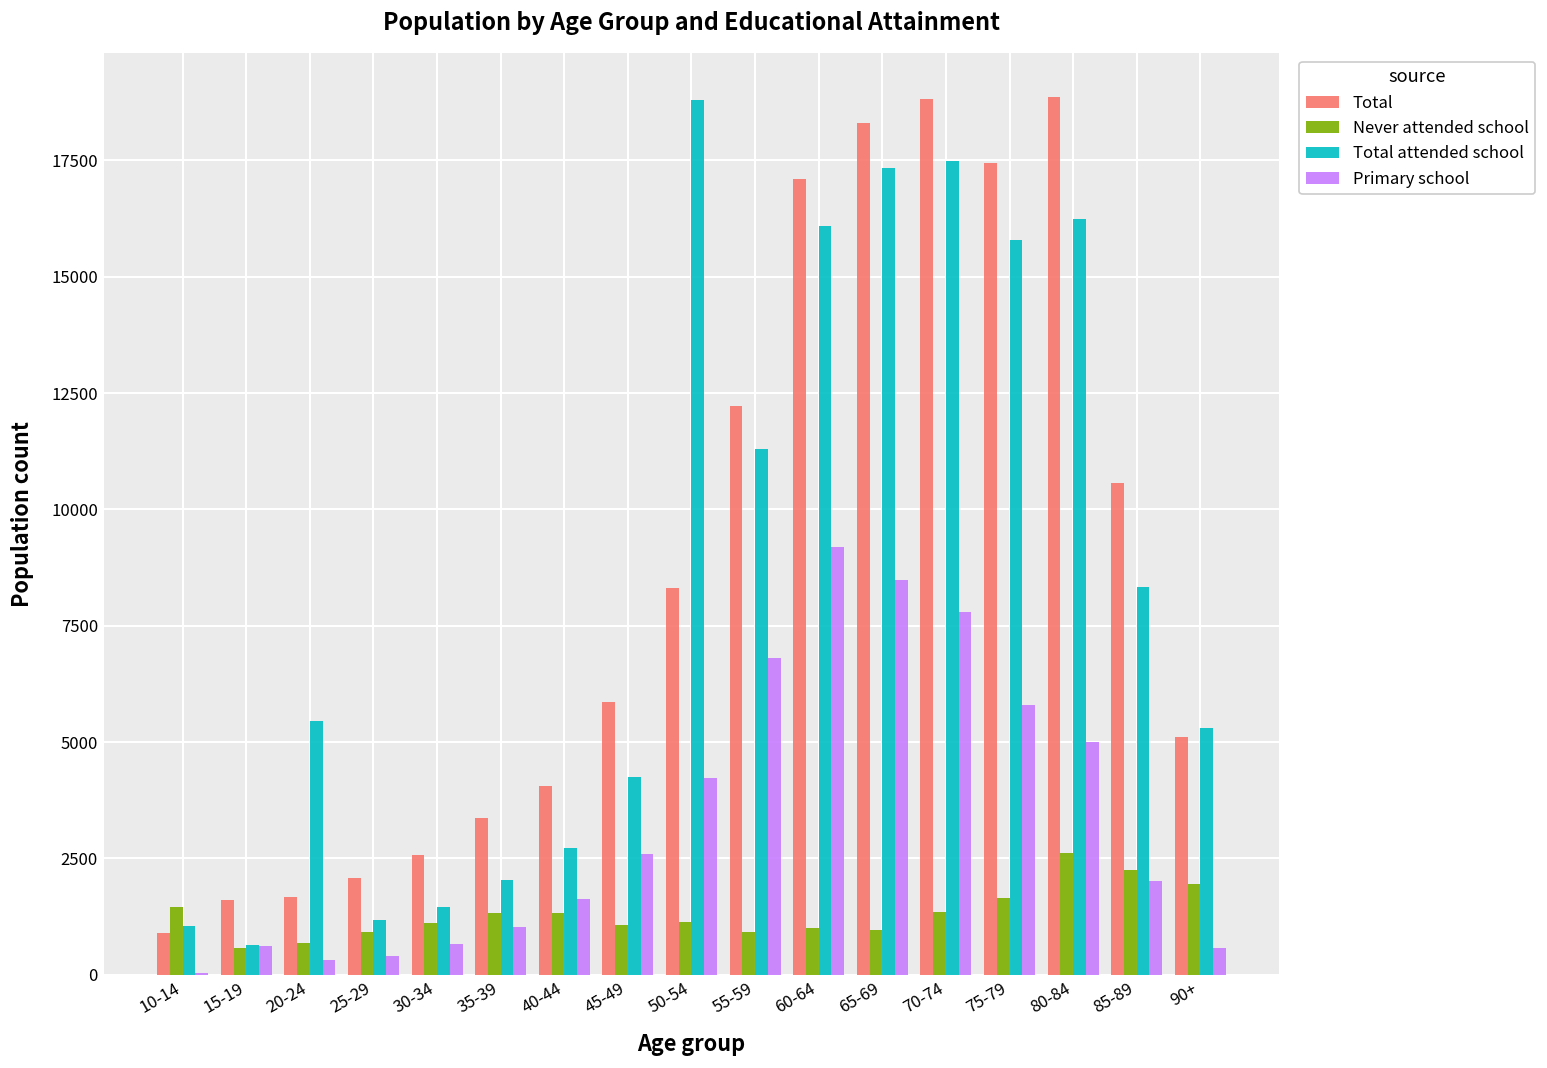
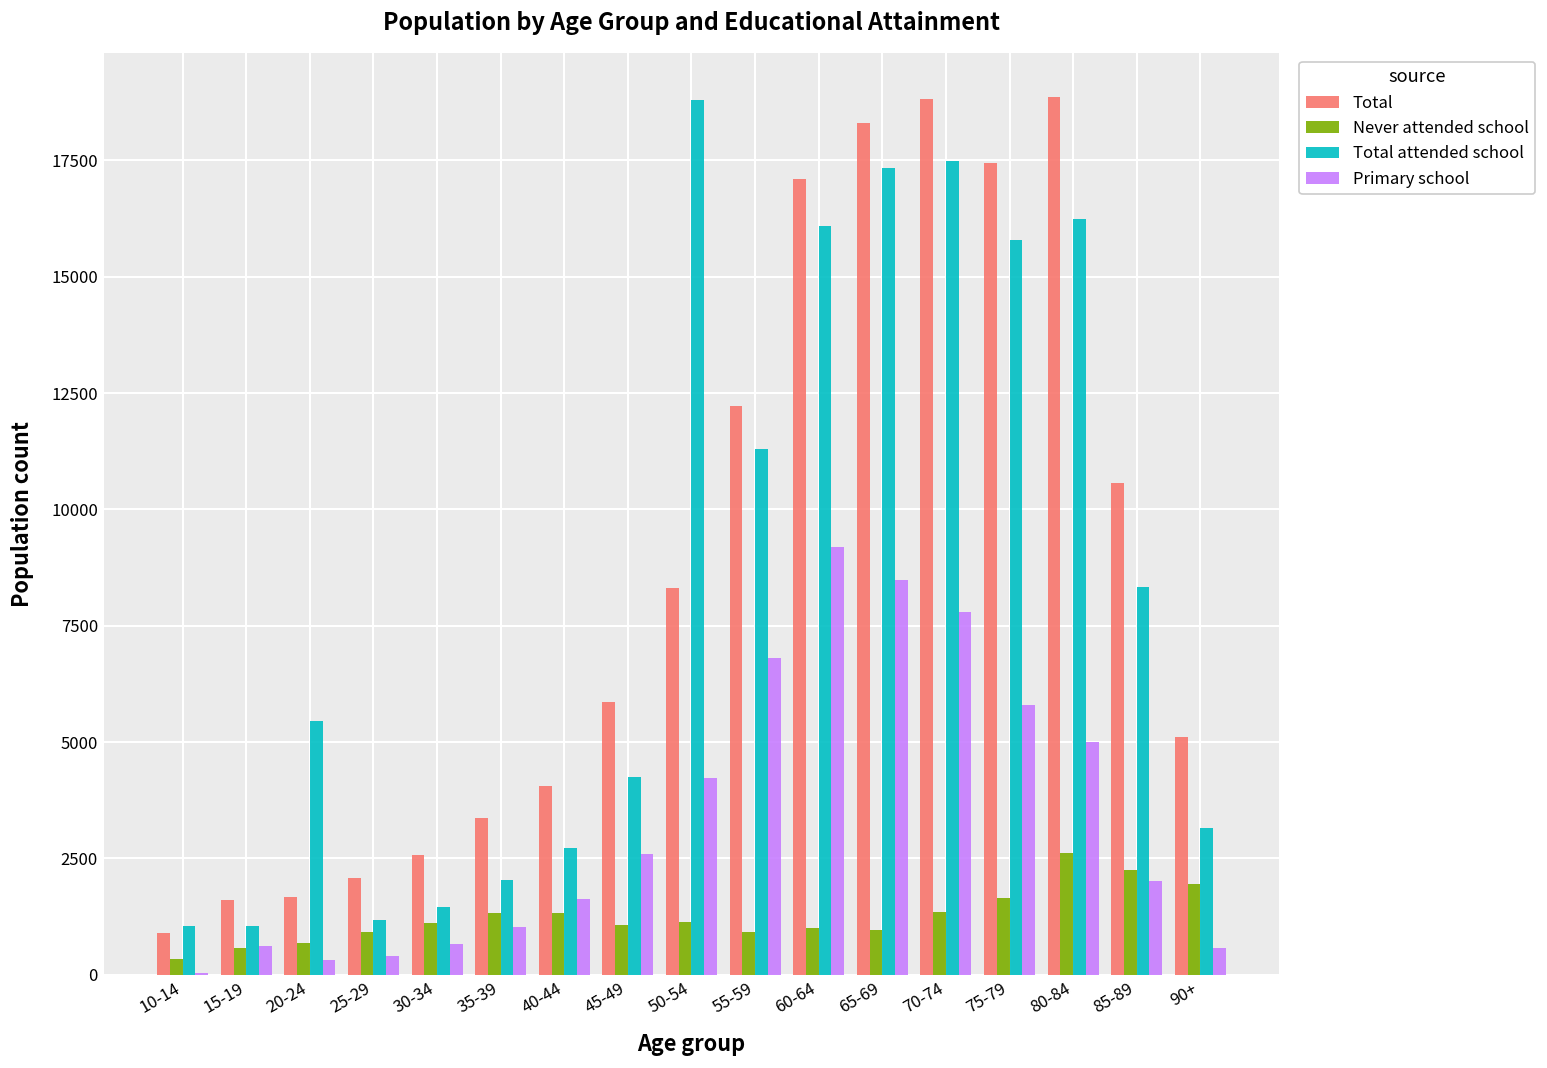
  {
    "Total": {
      "10-14": 900,
      "15-19": 1600,
      "20-24": 1700,
      "25-29": 2100,
      "30-34": 2600,
      "35-39": 3400,
      "40-44": 4100,
      "45-49": 5900,
      "50-54": 8300,
      "55-59": 12200,
      "60-64": 17100,
      "65-69": 18300,
      "70-74": 18800,
      "75-79": 17400,
      "80-84": 18900,
      "85-89": 10600,
      "90+": 5100
    },
    "Never attended school": {
-     "10-14": 1400,
+     "10-14": 300,
      "15-19": 600,
      "20-24": 700,
      "25-29": 900,
      "30-34": 1100,
      "35-39": 1300,
      "40-44": 1300,
      "45-49": 1100,
      "50-54": 1100,
      "55-59": 900,
      "60-64": 1000,
      "65-69": 1000,
      "70-74": 1300,
      "75-79": 1700,
      "80-84": 2600,
      "85-89": 2200,
      "90+": 1900
    },
    "Total attended school": {
      "10-14": 1100,
-     "15-19": 600,
+     "15-19": 1000,
      "20-24": 5400,
      "25-29": 1200,
      "30-34": 1500,
      "35-39": 2000,
      "40-44": 2700,
      "45-49": 4300,
      "50-54": 18800,
      "55-59": 11300,
      "60-64": 16100,
      "65-69": 17300,
      "70-74": 17500,
      "75-79": 15800,
      "80-84": 16200,
      "85-89": 8300,
-     "90+": 5300
+     "90+": 3200
    },
    "Primary school": {
      "15-19": 600,
      "20-24": 300,
      "25-29": 400,
      "30-34": 700,
      "35-39": 1000,
      "40-44": 1600,
      "45-49": 2600,
      "50-54": 4200,
      "55-59": 6800,
      "60-64": 9200,
      "65-69": 8500,
      "70-74": 7800,
      "75-79": 5800,
      "80-84": 5000,
      "85-89": 2000,
      "90+": 600
    }
  }
